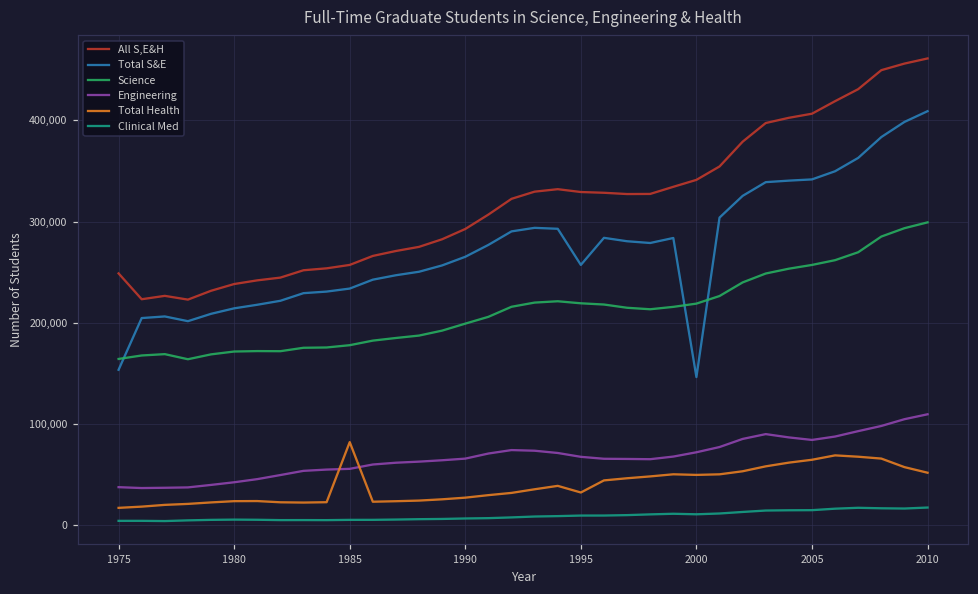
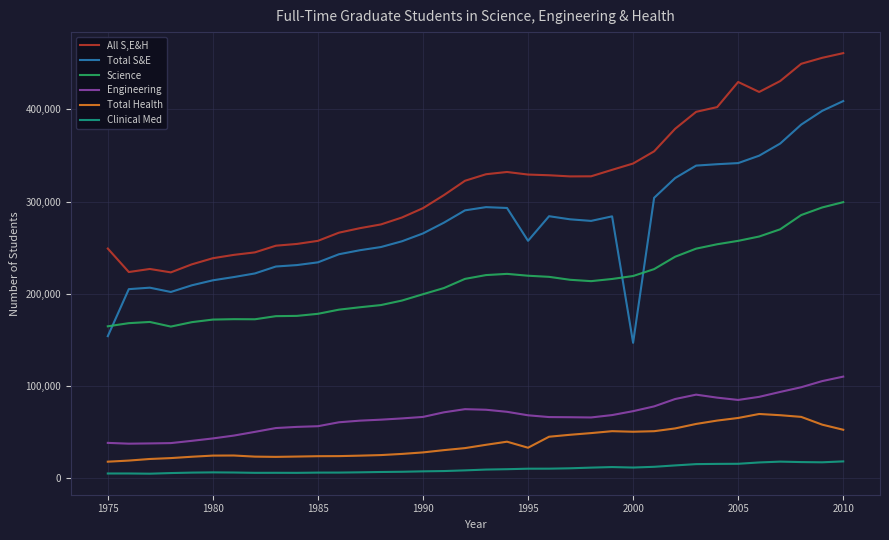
  {
    "All S,E&H": {
      "1975": "250,000",
      "1980": "240,000",
      "1985": "260,000",
      "1990": "290,000",
      "1995": "330,000",
      "2000": "340,000",
-     "2005": "410,000",
+     "2005": "430,000",
      "2010": "460,000"
    },
    "Total S&E": {
      "1975": "150,000",
      "1980": "210,000",
      "1985": "230,000",
      "1990": "270,000",
      "1995": "260,000",
      "2000": "150,000",
      "2005": "340,000",
      "2010": "410,000"
    },
    "Engineering": {
      "1975": "40,000",
      "1980": "40,000",
      "1985": "60,000",
      "1990": "70,000",
      "1995": "70,000",
      "2000": "70,000",
      "2005": "80,000",
      "2010": "110,000"
    },
    "Total Health": {
      "1975": "20,000",
      "1980": "20,000",
-     "1985": "80,000",
+     "1985": "20,000",
      "1990": "30,000",
      "1995": "30,000",
      "2000": "50,000",
      "2005": "60,000",
      "2010": "50,000"
    }
  }
